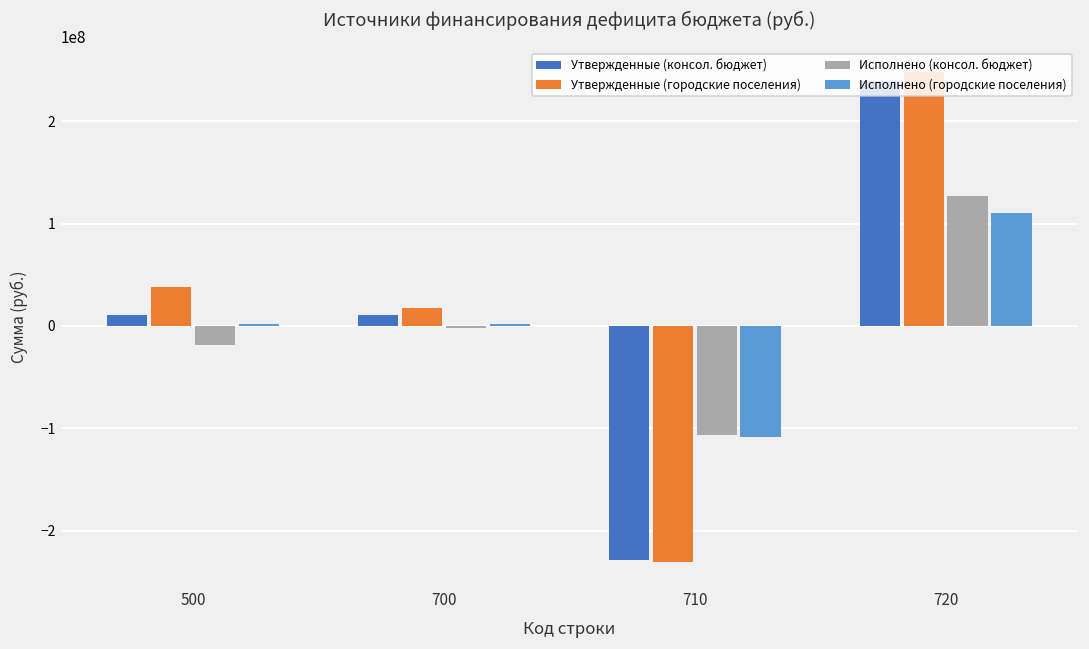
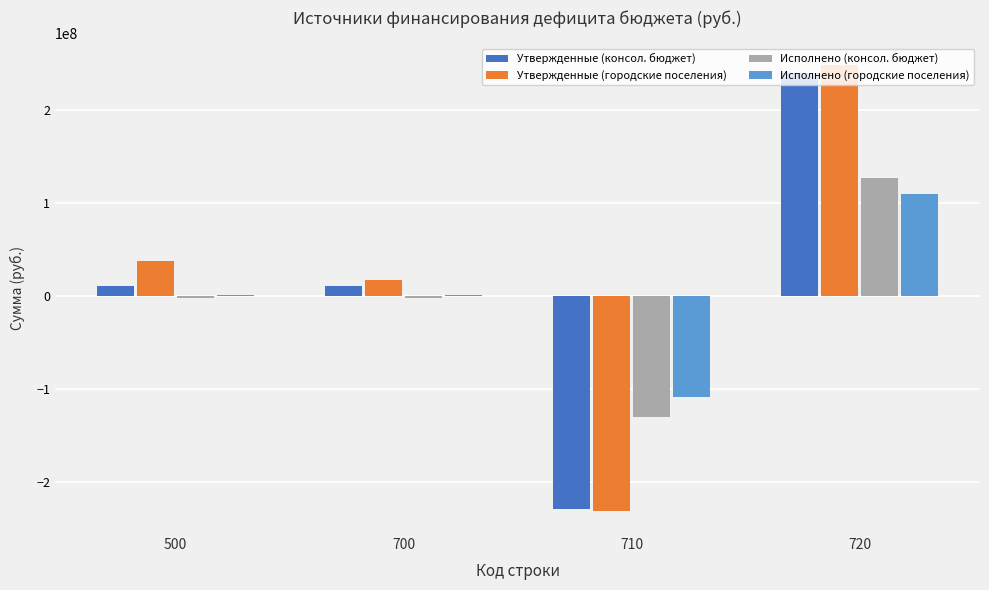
  {
    "Утвержденные (городские поселения)": {
      "500": 40000000,
      "700": 20000000,
      "710": -230000000
    },
    "Исполнено (консол. бюджет)": {
-     "500": -20000000,
-     "710": -110000000,
+     "500": 0,
+     "710": -130000000,
      "720": 130000000
    }
  }
